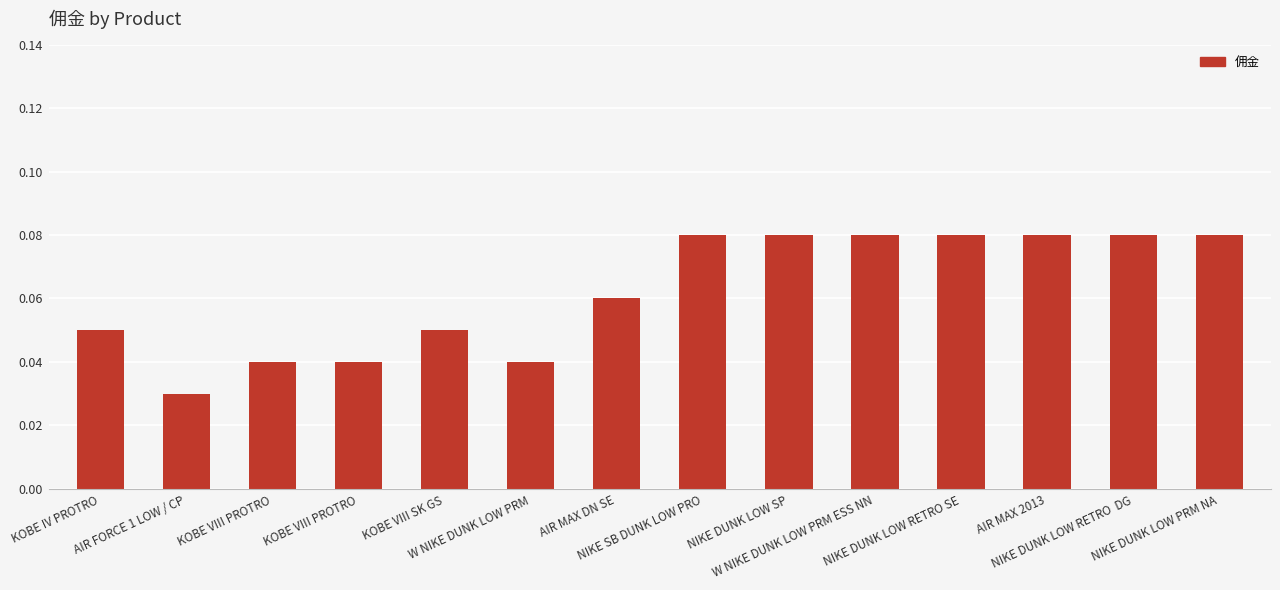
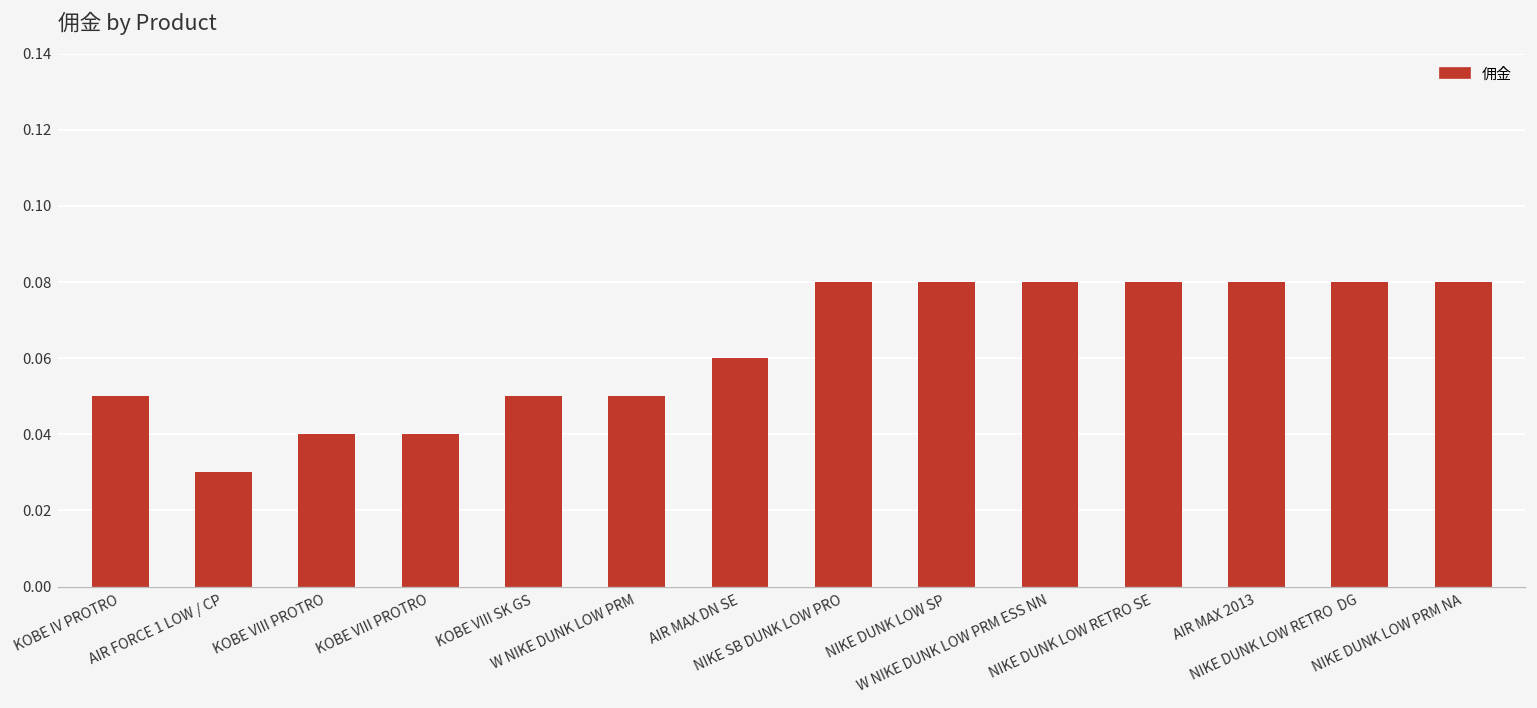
  {
    "KOBE IV PROTRO": 0.05,
    "AIR FORCE 1 LOW / CP": 0.03,
    "KOBE VIII SK GS": 0.05,
-   "W NIKE DUNK LOW PRM": 0.04,
+   "W NIKE DUNK LOW PRM": 0.05,
    "AIR MAX DN SE": 0.06,
    "NIKE SB DUNK LOW PRO": 0.08,
    "NIKE DUNK LOW SP": 0.08,
    "W NIKE DUNK LOW PRM ESS NN": 0.08,
    "NIKE DUNK LOW RETRO SE": 0.08,
    "AIR MAX 2013": 0.08,
    "NIKE DUNK LOW RETRO DG": 0.08,
    "NIKE DUNK LOW PRM NA": 0.08
  }
